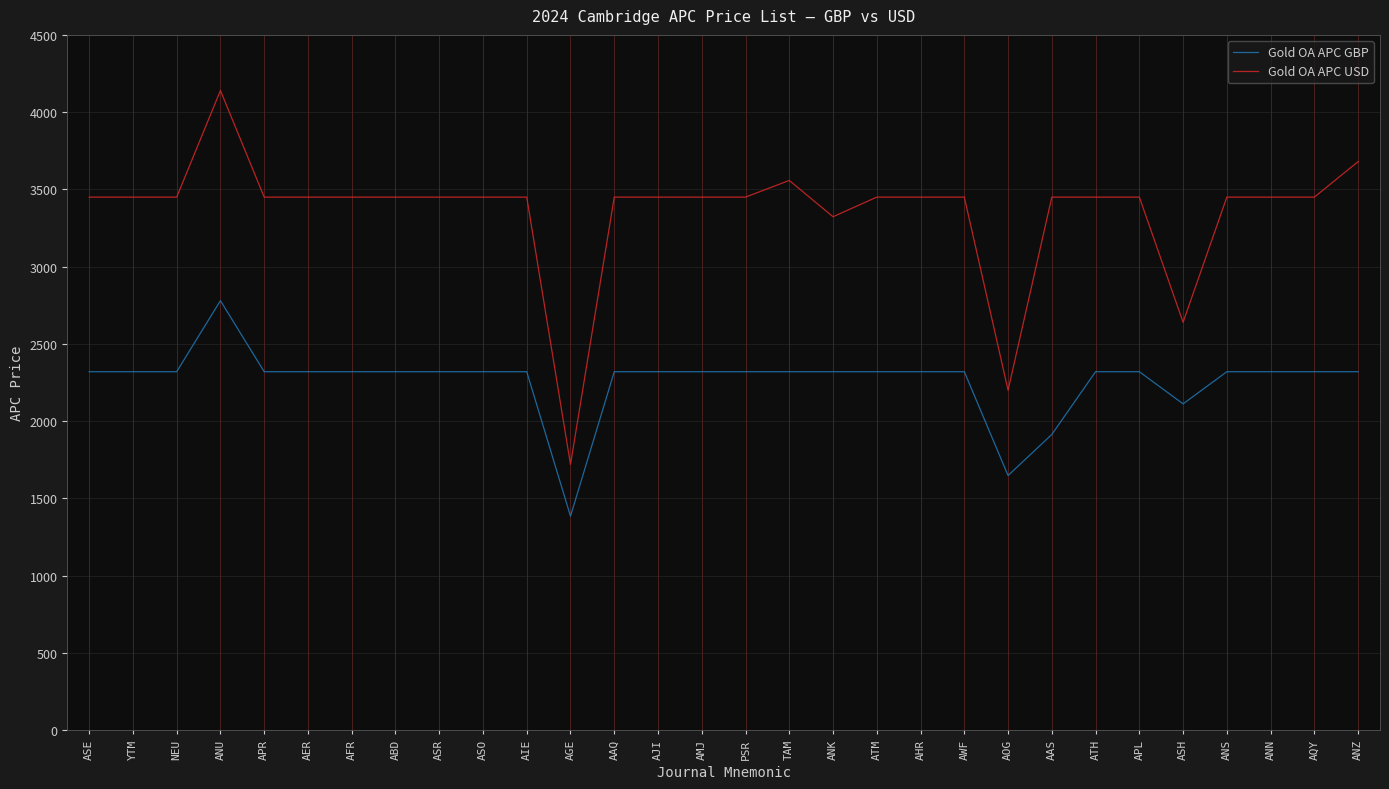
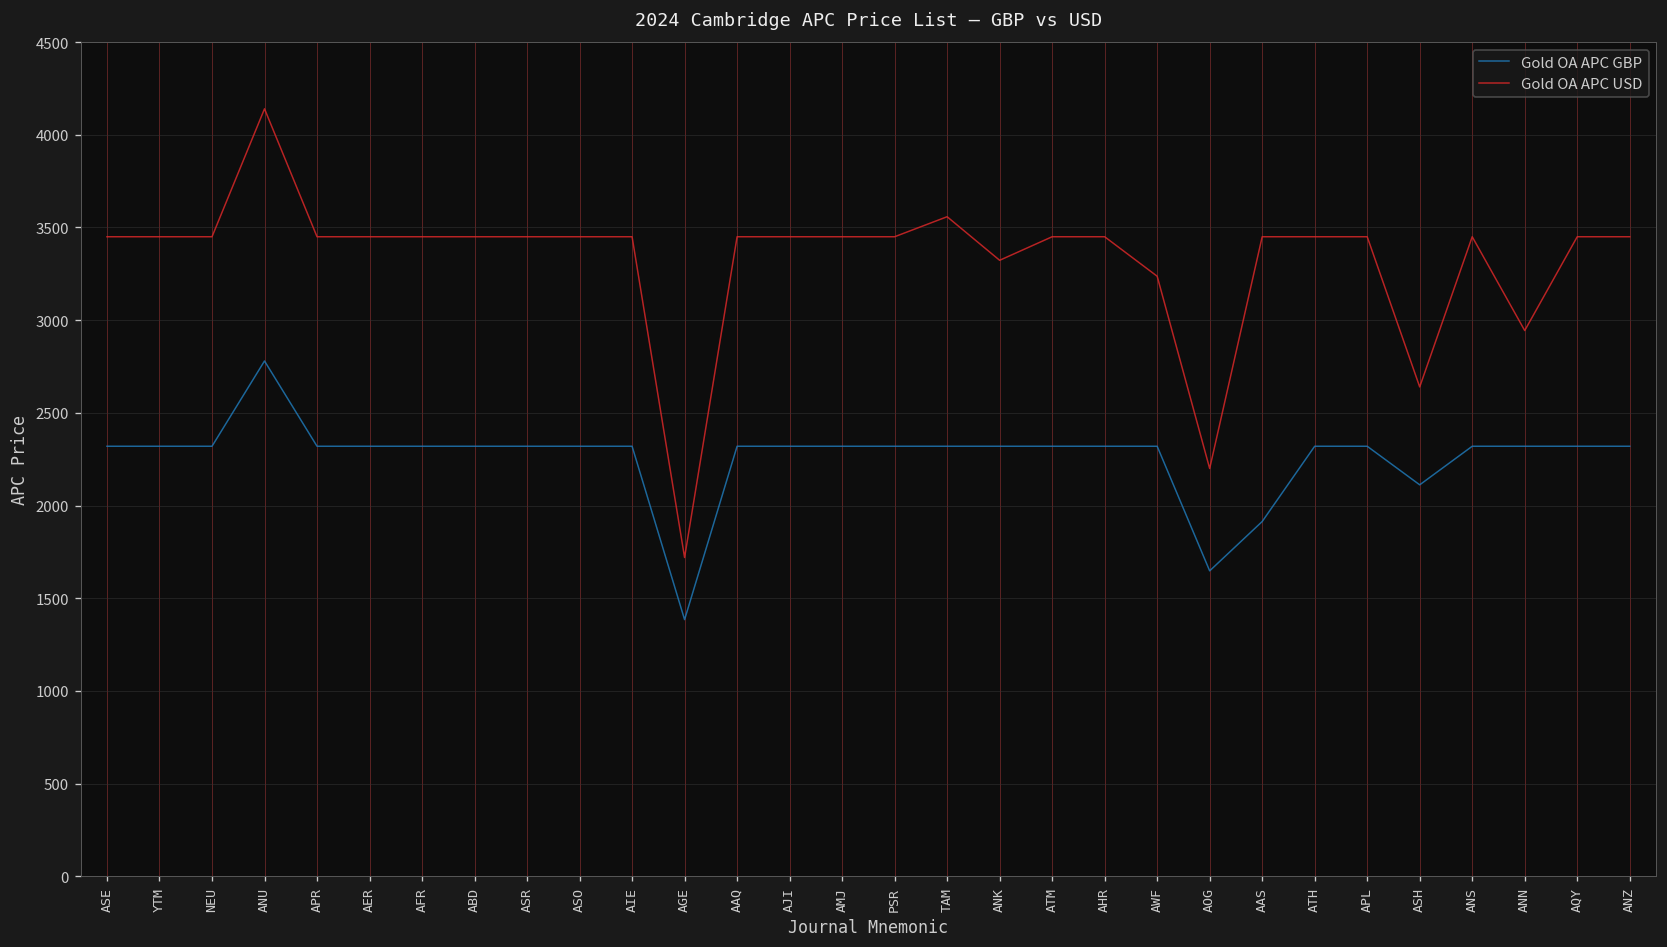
  {
    "Gold OA APC GBP": {
      "ASE": 2320,
      "YTM": 2320,
      "NEU": 2320,
      "ANU": 2780,
      "APR": 2320,
      "AER": 2320,
      "AFR": 2320,
      "ABD": 2320,
      "ASR": 2320,
      "ASO": 2320,
      "AIE": 2320,
      "AGE": 1390,
      "AAQ": 2320,
      "AJI": 2320,
      "AMJ": 2320,
      "PSR": 2320,
      "TAM": 2320,
      "ANK": 2320,
      "ATM": 2320,
      "AHR": 2320,
      "AWF": 2320,
      "AOG": 1650,
      "AAS": 1910,
      "ATH": 2320,
      "APL": 2320,
      "ASH": 2110,
      "ANS": 2320,
      "ANN": 2320,
      "AQY": 2320,
      "ANZ": 2320
    },
    "Gold OA APC USD": {
      "ASE": 3450,
      "YTM": 3450,
      "NEU": 3450,
      "ANU": 4140,
      "APR": 3450,
      "AER": 3450,
      "AFR": 3450,
      "ABD": 3450,
      "ASR": 3450,
      "ASO": 3450,
      "AIE": 3450,
      "AGE": 1720,
      "AAQ": 3450,
      "AJI": 3450,
      "AMJ": 3450,
      "PSR": 3450,
      "TAM": 3560,
      "ANK": 3320,
      "ATM": 3450,
      "AHR": 3450,
-     "AWF": 3450,
+     "AWF": 3240,
      "AOG": 2200,
      "AAS": 3450,
      "ATH": 3450,
      "APL": 3450,
      "ASH": 2640,
      "ANS": 3450,
-     "ANN": 3450,
+     "ANN": 2940,
      "AQY": 3450,
-     "ANZ": 3680
+     "ANZ": 3450
    }
  }
